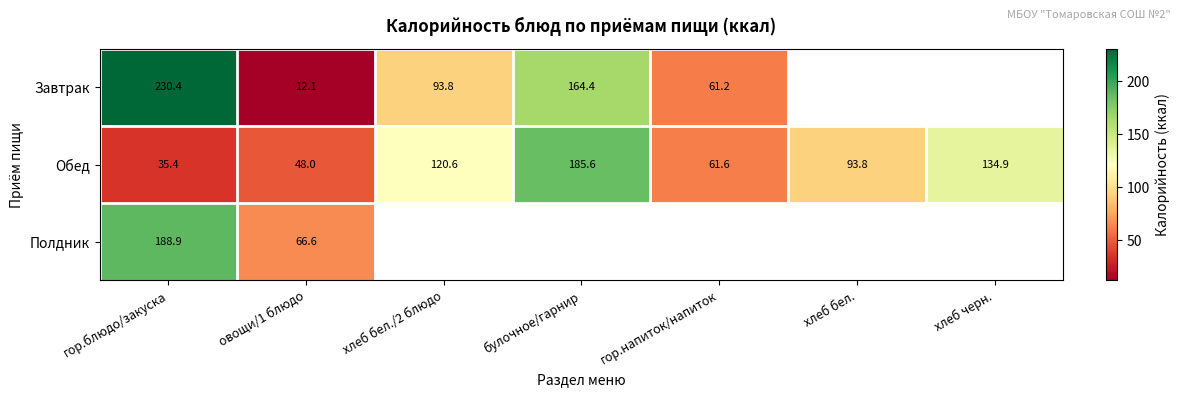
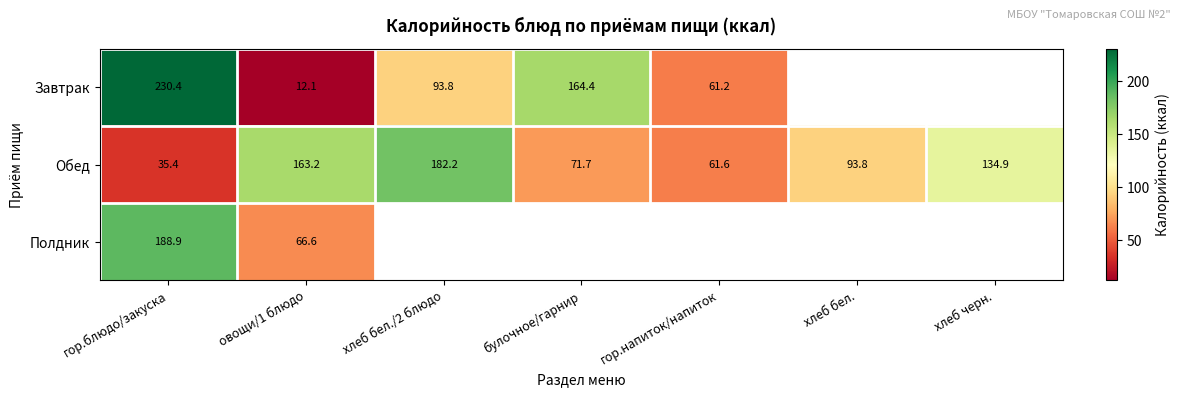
  {
    "Завтрак": {
      "гор.блюдо/закуска": 230.4,
      "овощи/1 блюдо": 12.1,
      "хлеб бел./2 блюдо": 93.8,
      "булочное/гарнир": 164.4,
      "гор.напиток/напиток": 61.2
    },
    "Обед": {
      "гор.блюдо/закуска": 35.4,
-     "овощи/1 блюдо": 48.0,
-     "хлеб бел./2 блюдо": 120.6,
-     "булочное/гарнир": 185.6,
+     "овощи/1 блюдо": 163.2,
+     "хлеб бел./2 блюдо": 182.2,
+     "булочное/гарнир": 71.7,
      "гор.напиток/напиток": 61.6,
      "хлеб бел.": 93.8,
      "хлеб черн.": 134.9
    },
    "Полдник": {
      "гор.блюдо/закуска": 188.9,
      "овощи/1 блюдо": 66.6
    }
  }
